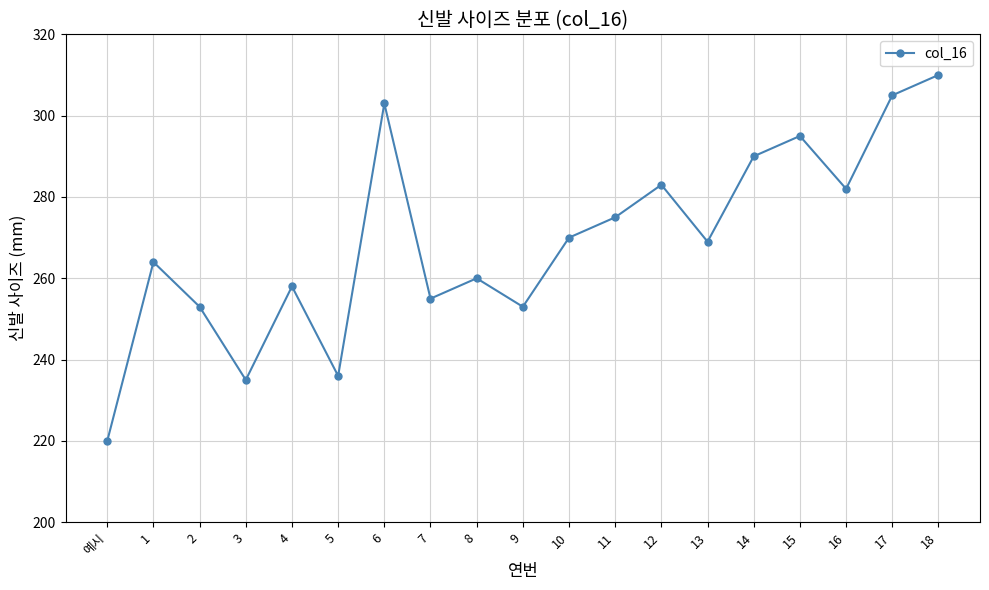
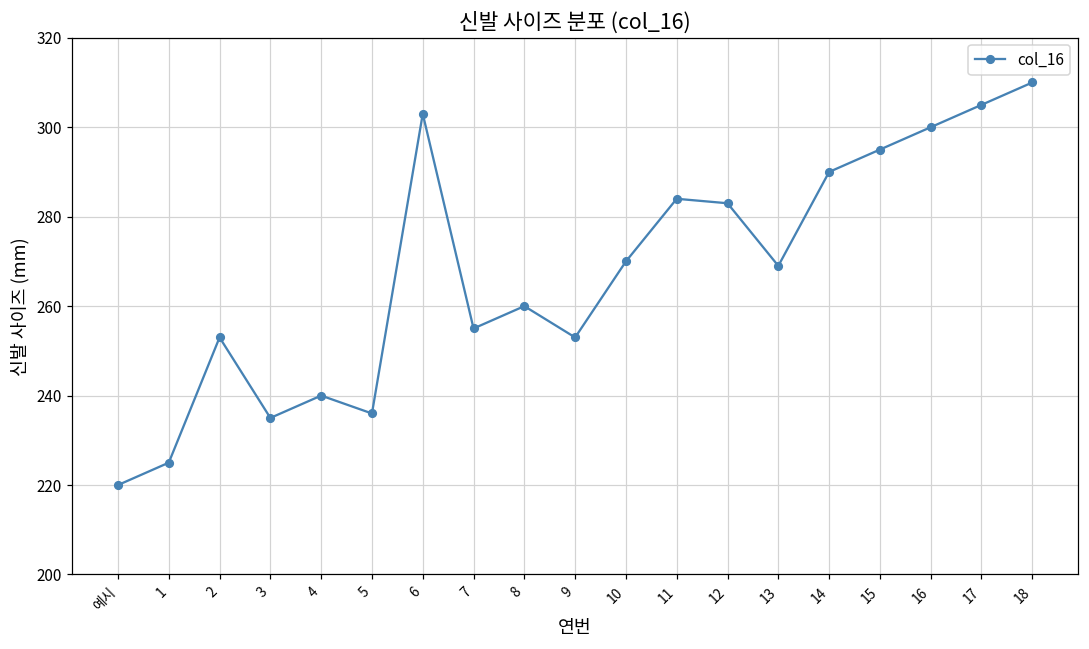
  {
    "예시": 220,
-   "1": 264,
+   "1": 225,
    "2": 253,
    "3": 235,
-   "4": 258,
+   "4": 240,
    "5": 236,
    "6": 303,
    "7": 255,
    "8": 260,
    "9": 253,
    "10": 270,
-   "11": 275,
+   "11": 284,
    "12": 283,
    "13": 269,
    "14": 290,
    "15": 295,
-   "16": 282,
+   "16": 300,
    "17": 305,
    "18": 310
  }
